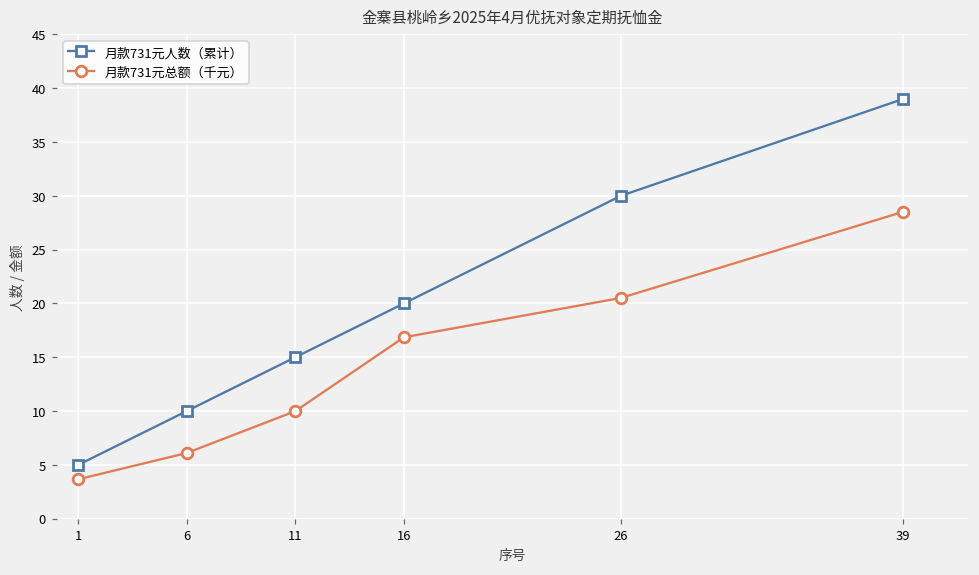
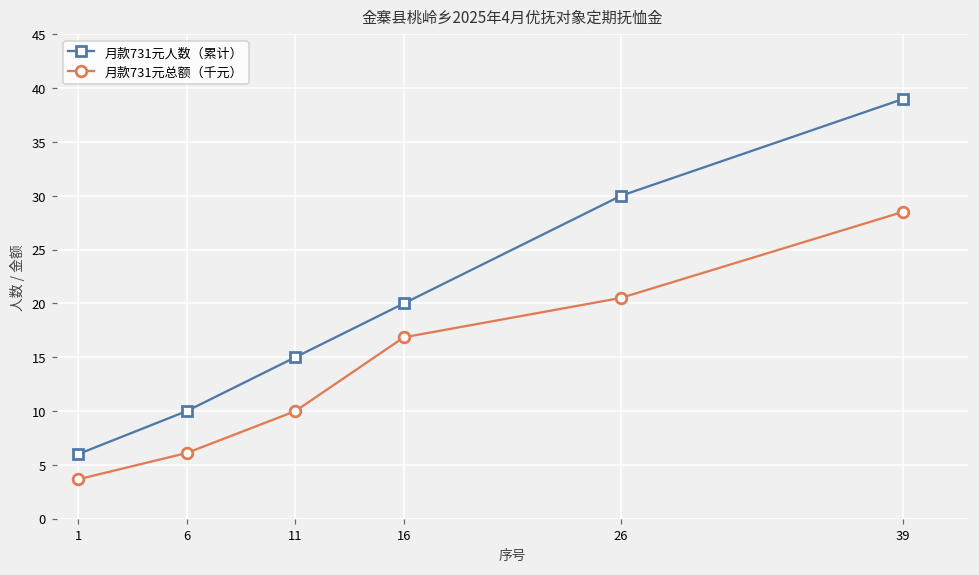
  {
    "月款731元人数（累计）": {
-     "1": 5,
+     "1": 6,
      "6": 10,
      "11": 15,
      "16": 20,
      "26": 30,
      "39": 39
    },
    "月款731元总额（千元）": {
      "1": 4,
      "6": 6,
      "11": 10,
      "16": 17,
      "26": 21,
      "39": 29
    }
  }
